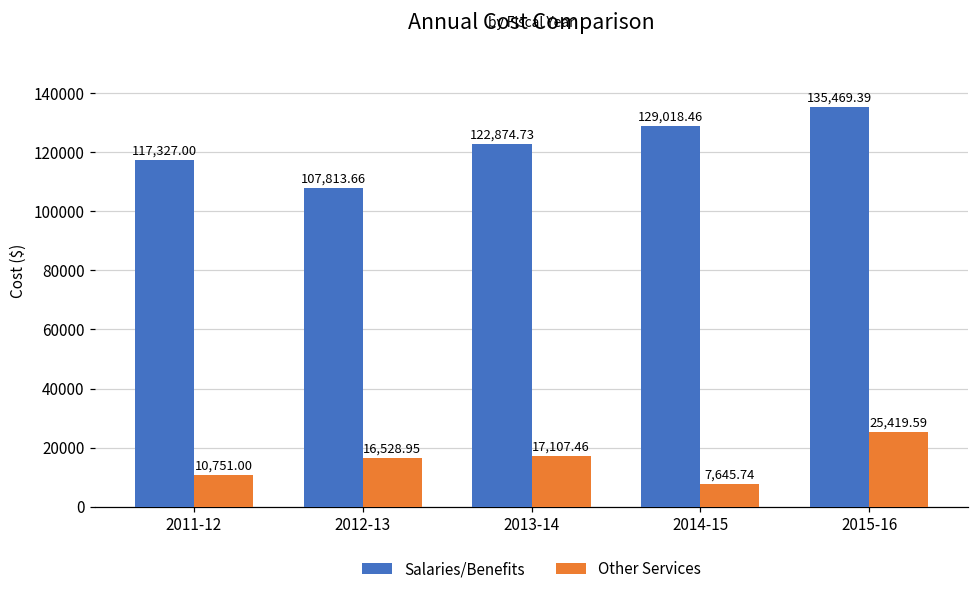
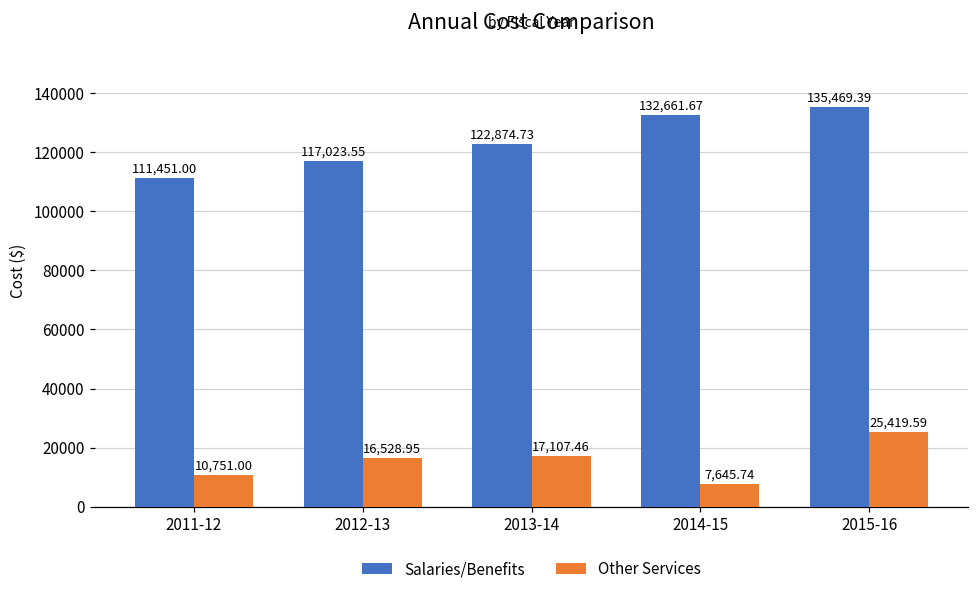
  {
    "Salaries/Benefits": {
-     "2011-12": "117,327.00",
-     "2012-13": "107,813.66",
+     "2011-12": "111,451.00",
+     "2012-13": "117,023.55",
      "2013-14": "122,874.73",
-     "2014-15": "129,018.46",
+     "2014-15": "132,661.67",
      "2015-16": "135,469.39"
    },
    "Other Services": {
      "2011-12": "10,751.00",
      "2012-13": "16,528.95",
      "2013-14": "17,107.46",
      "2014-15": "7,645.74",
      "2015-16": "25,419.59"
    }
  }
